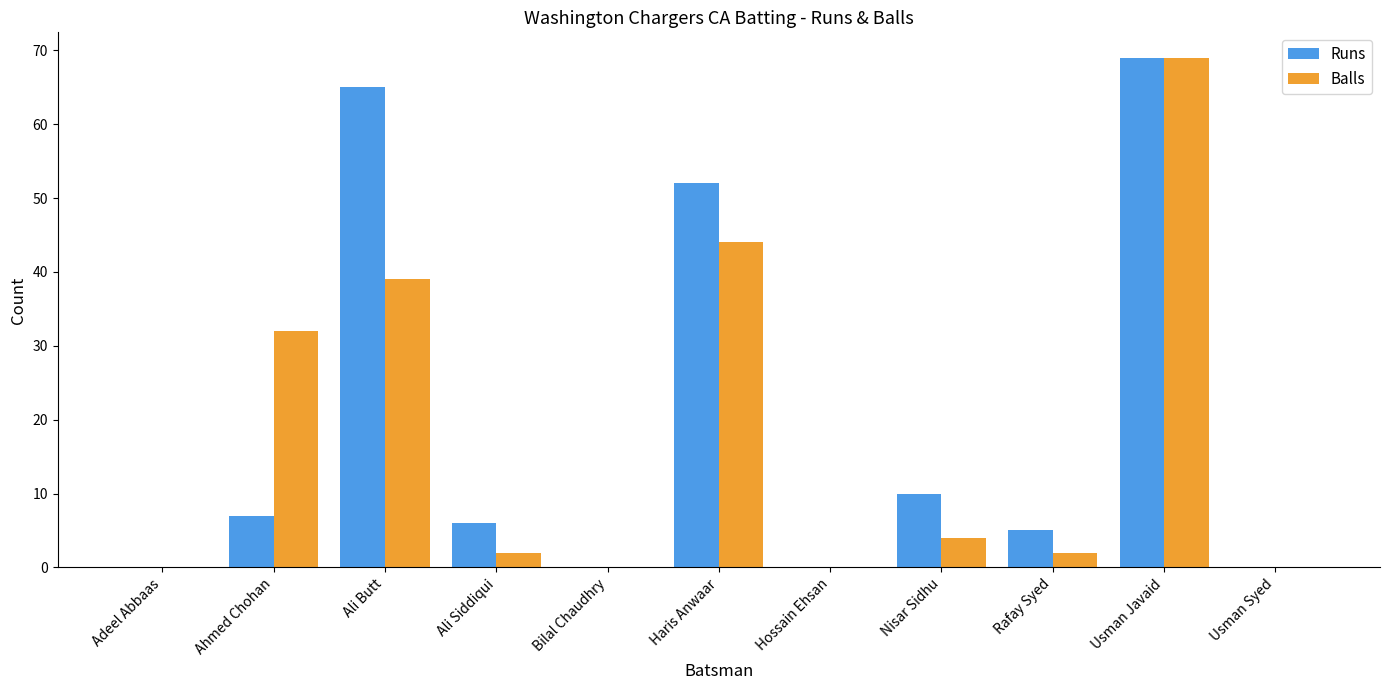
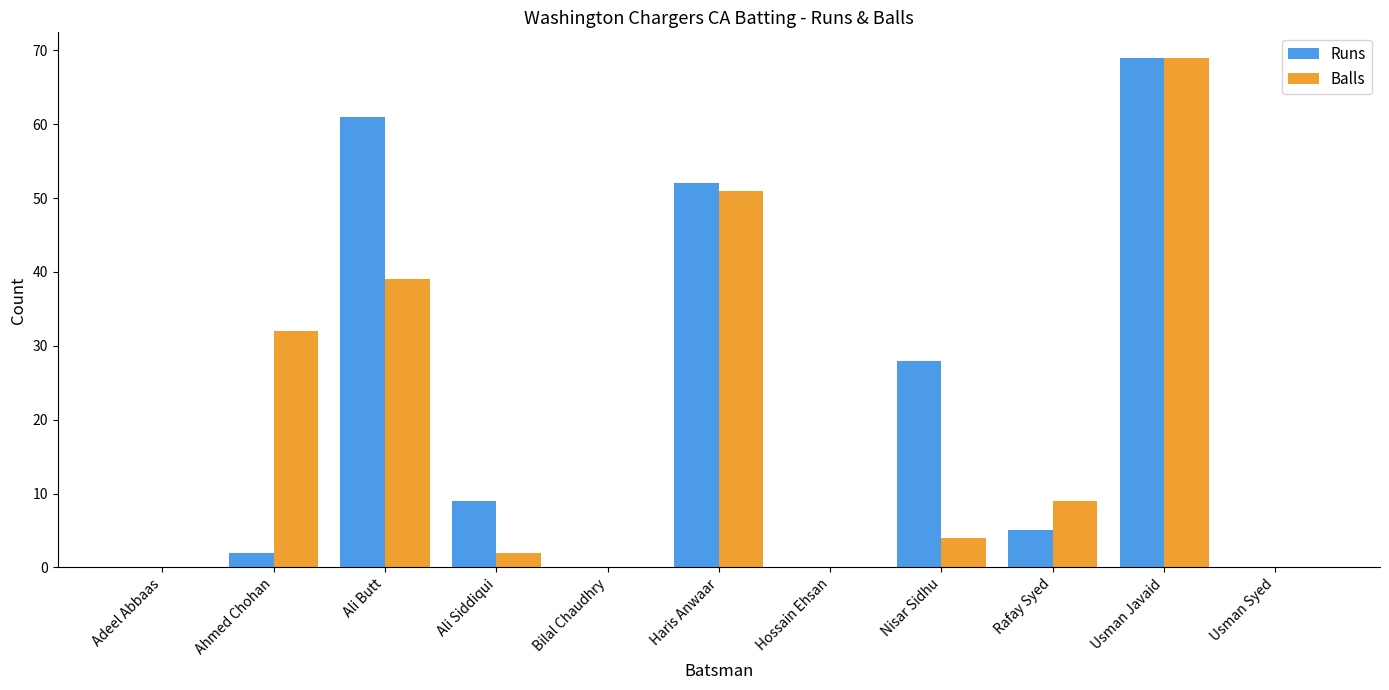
  {
    "Runs": {
      "Adeel Abbaas": 0,
-     "Ahmed Chohan": 7,
-     "Ali Butt": 65,
-     "Ali Siddiqui": 6,
+     "Ahmed Chohan": 2,
+     "Ali Butt": 61,
+     "Ali Siddiqui": 9,
      "Bilal Chaudhry": 0,
      "Haris Anwaar": 52,
      "Hossain Ehsan": 0,
-     "Nisar Sidhu": 10,
+     "Nisar Sidhu": 28,
      "Rafay Syed": 5,
      "Usman Javaid": 69,
      "Usman Syed": 0
    },
    "Balls": {
      "Adeel Abbaas": 0,
      "Ahmed Chohan": 32,
      "Ali Butt": 39,
      "Ali Siddiqui": 2,
      "Bilal Chaudhry": 0,
-     "Haris Anwaar": 44,
+     "Haris Anwaar": 51,
      "Hossain Ehsan": 0,
      "Nisar Sidhu": 4,
-     "Rafay Syed": 2,
+     "Rafay Syed": 9,
      "Usman Javaid": 69,
      "Usman Syed": 0
    }
  }
